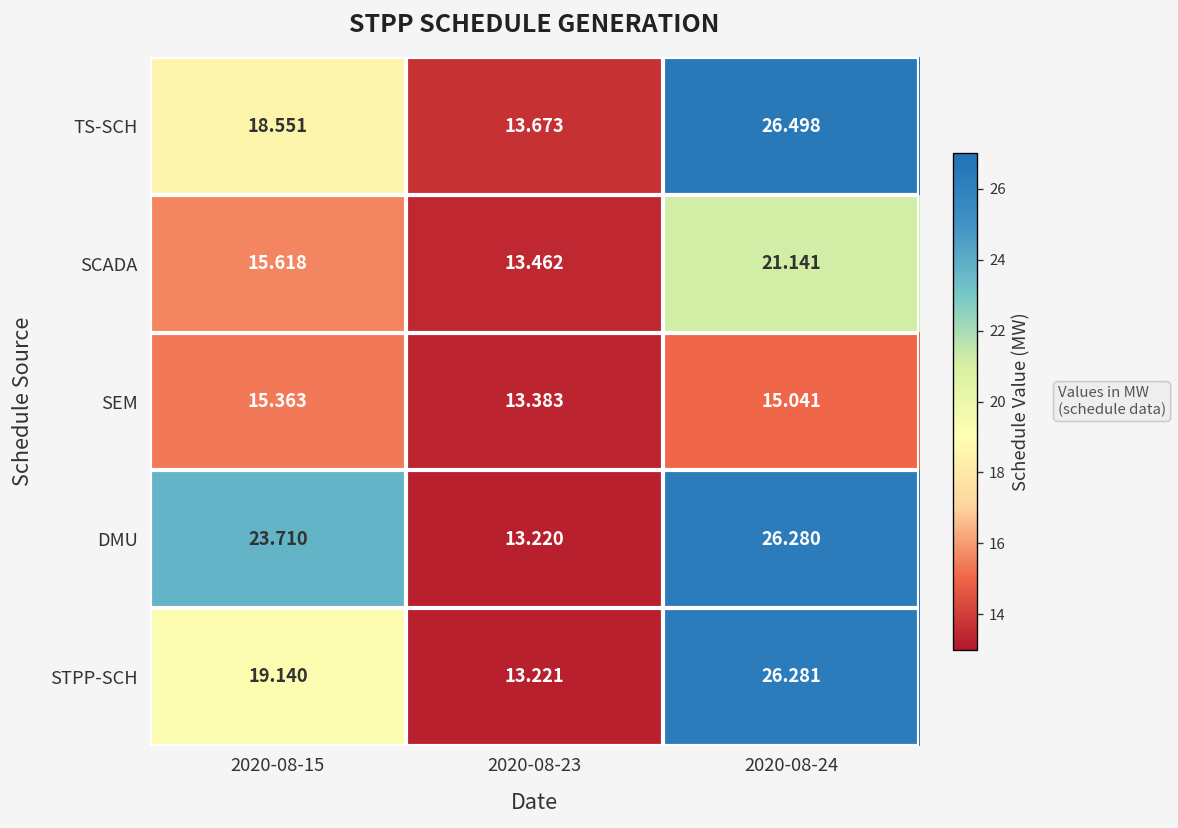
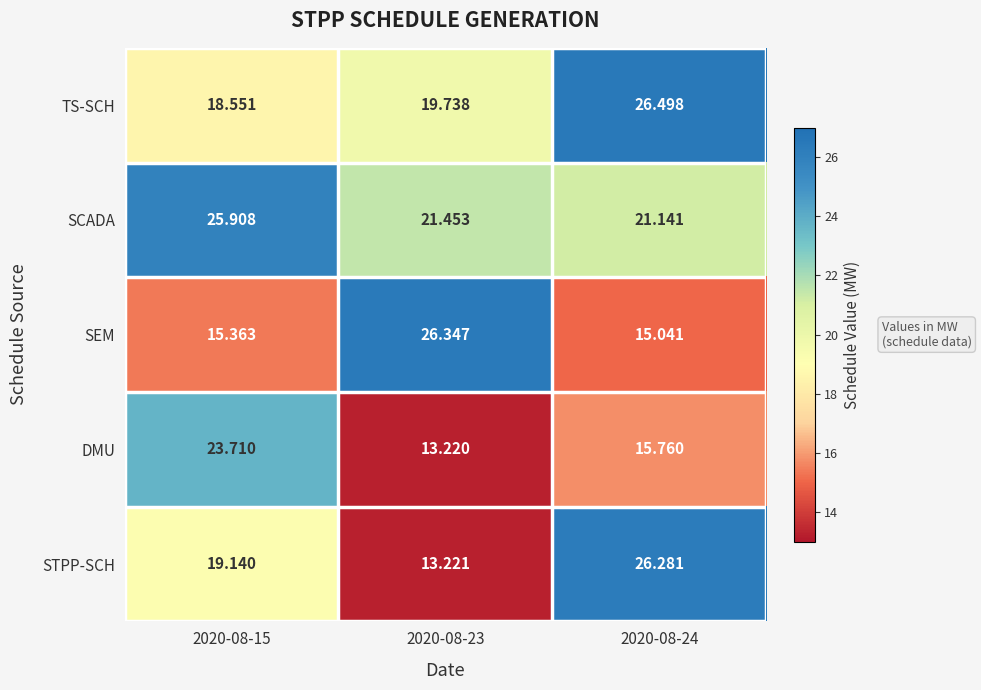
  {
    "TS-SCH": {
      "2020-08-15": 18.551,
-     "2020-08-23": 13.673,
+     "2020-08-23": 19.738,
      "2020-08-24": 26.498
    },
    "SCADA": {
-     "2020-08-15": 15.618,
-     "2020-08-23": 13.462,
+     "2020-08-15": 25.908,
+     "2020-08-23": 21.453,
      "2020-08-24": 21.141
    },
    "SEM": {
      "2020-08-15": 15.363,
-     "2020-08-23": 13.383,
+     "2020-08-23": 26.347,
      "2020-08-24": 15.041
    },
    "DMU": {
      "2020-08-15": 23.710,
      "2020-08-23": 13.220,
-     "2020-08-24": 26.280
+     "2020-08-24": 15.760
    },
    "STPP-SCH": {
      "2020-08-15": 19.140,
      "2020-08-23": 13.221,
      "2020-08-24": 26.281
    }
  }
